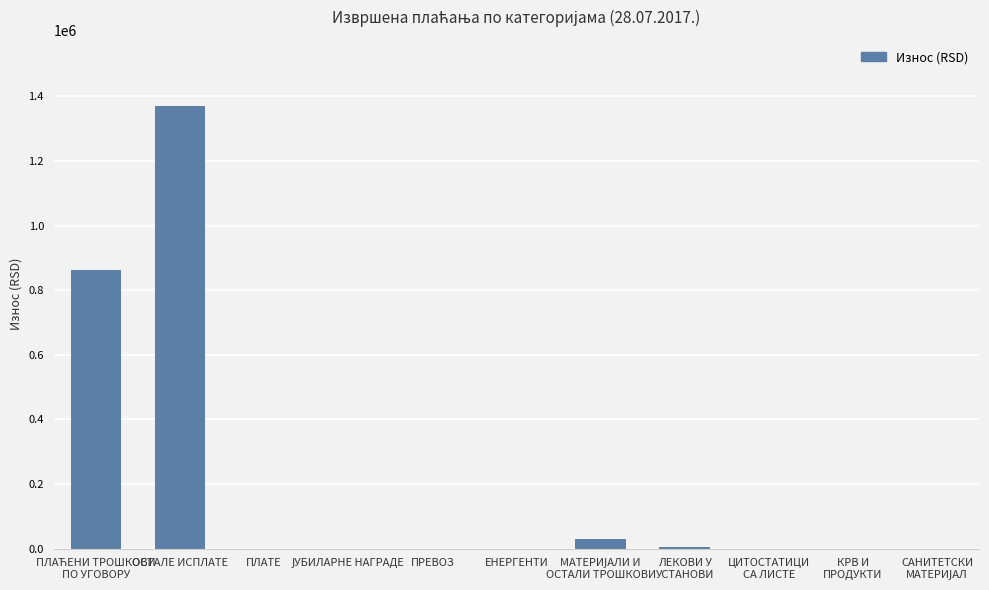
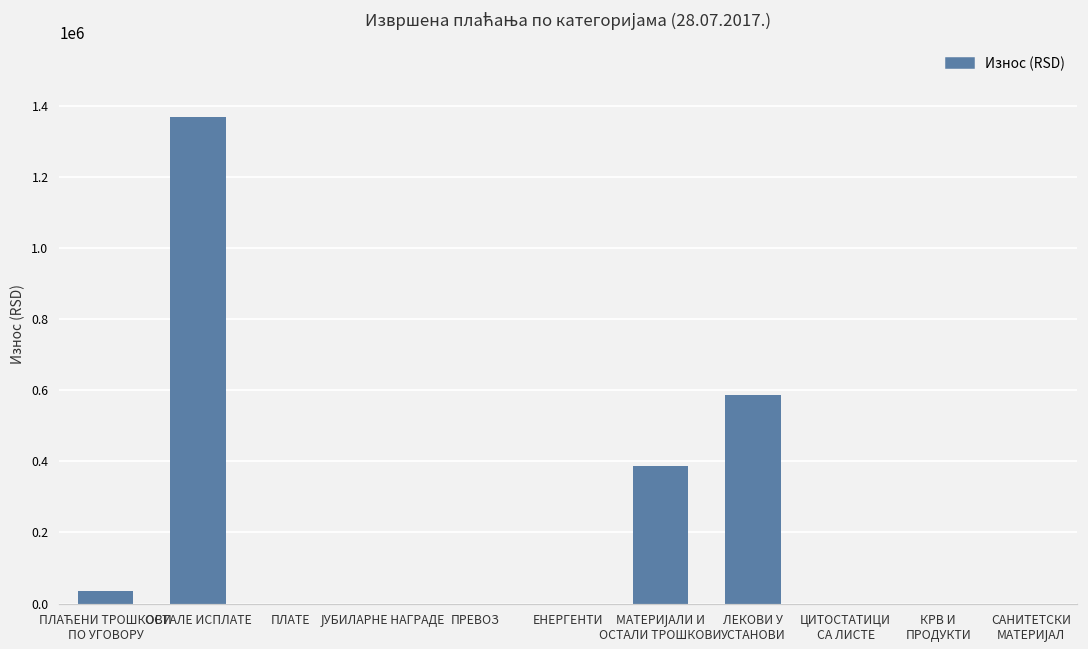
  {
-   "ПЛАЋЕНИ ТРОШКОВИ ПО УГОВОРУ": 860000,
+   "ПЛАЋЕНИ ТРОШКОВИ ПО УГОВОРУ": 30000,
    "ПЛАТЕ": 0,
    "ЈУБИЛАРНЕ НАГРАДЕ": 0,
    "ПРЕВОЗ": 0,
    "ЕНЕРГЕНТИ": 0,
-   "МАТЕРИЈАЛИ И ОСТАЛИ ТРОШКОВИ": 30000,
-   "ЛЕКОВИ У УСТАНОВИ": 10000,
+   "МАТЕРИЈАЛИ И ОСТАЛИ ТРОШКОВИ": 390000,
+   "ЛЕКОВИ У УСТАНОВИ": 590000,
    "ЦИТОСТАТИЦИ СА ЛИСТЕ": 0,
    "КРВ И ПРОДУКТИ": 0,
    "САНИТЕТСКИ МАТЕРИЈАЛ": 0
  }
